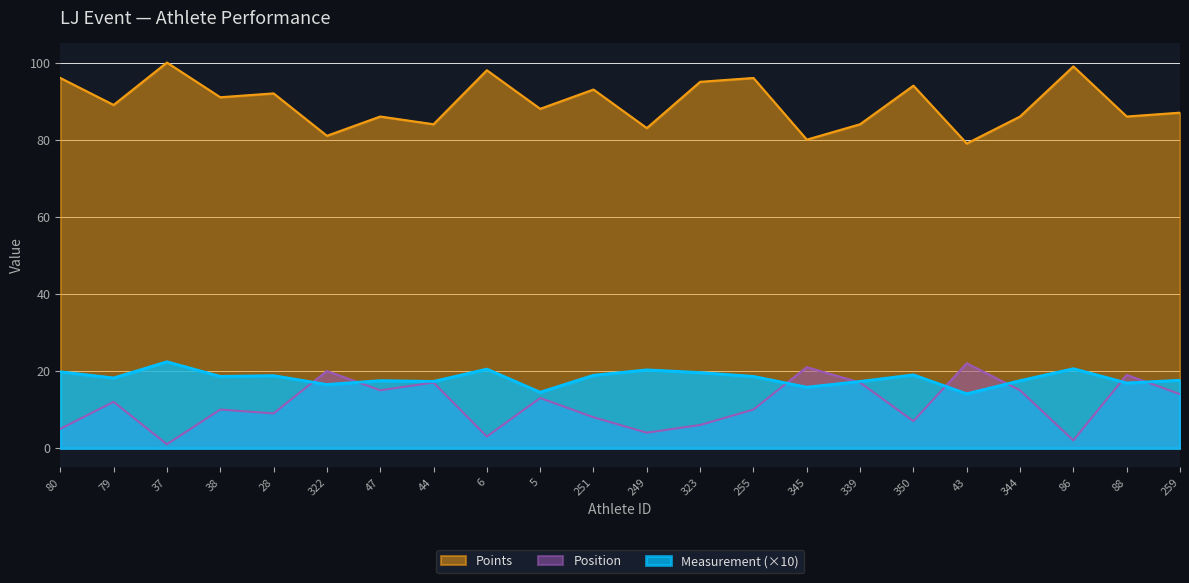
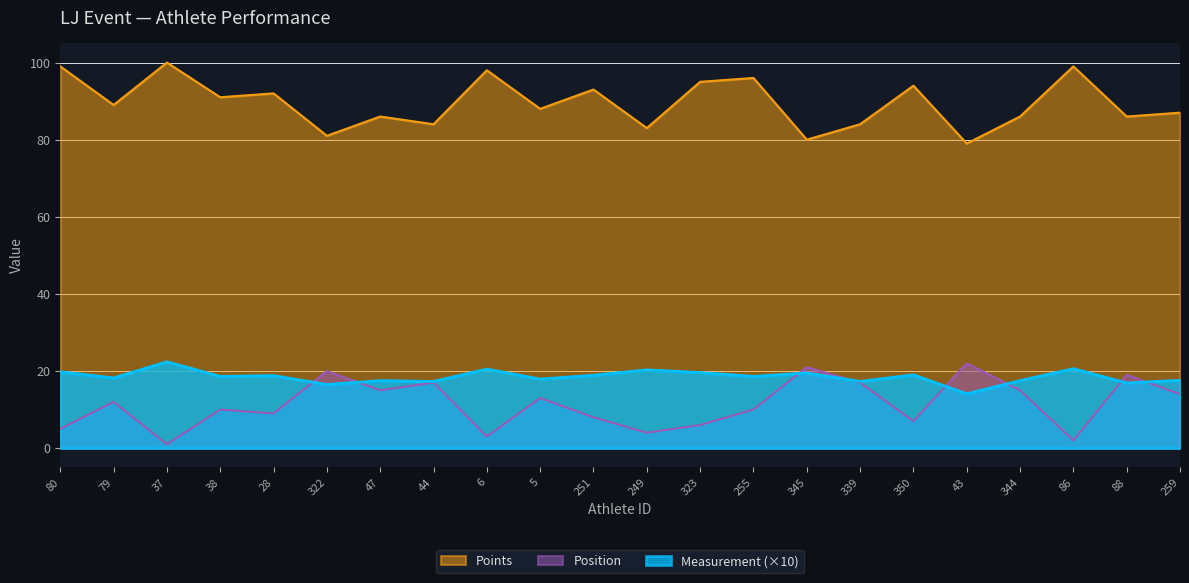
  {
    "Points": {
-     "80": 96,
+     "80": 99,
      "79": 89,
      "37": 100,
      "38": 91,
      "28": 92,
      "322": 81,
      "47": 86,
      "44": 84,
      "6": 98,
      "5": 88,
      "251": 93,
      "249": 83,
      "323": 95,
      "255": 96,
      "345": 80,
      "339": 84,
      "350": 94,
      "43": 79,
      "344": 86,
      "86": 99,
      "88": 86,
      "259": 87
    },
    "Position": {
      "80": 5,
      "79": 12,
      "37": 1,
      "38": 10,
      "28": 9,
      "322": 20,
      "47": 15,
      "6": 3,
      "5": 13,
      "251": 8,
      "249": 4,
      "323": 6,
      "255": 10,
      "345": 21,
      "350": 7,
      "43": 22,
      "344": 15,
      "86": 2,
      "88": 19,
      "259": 14
    },
    "Measurement (×10)": {
      "80": 20,
      "79": 18,
      "37": 22,
      "38": 19,
      "28": 19,
      "322": 17,
      "47": 18,
      "6": 21,
-     "5": 15,
+     "5": 18,
      "251": 19,
      "249": 20,
      "323": 20,
      "255": 19,
-     "345": 16,
+     "345": 20,
      "350": 19,
      "43": 14,
      "344": 18,
      "86": 21,
      "88": 17,
      "259": 18
    }
  }
